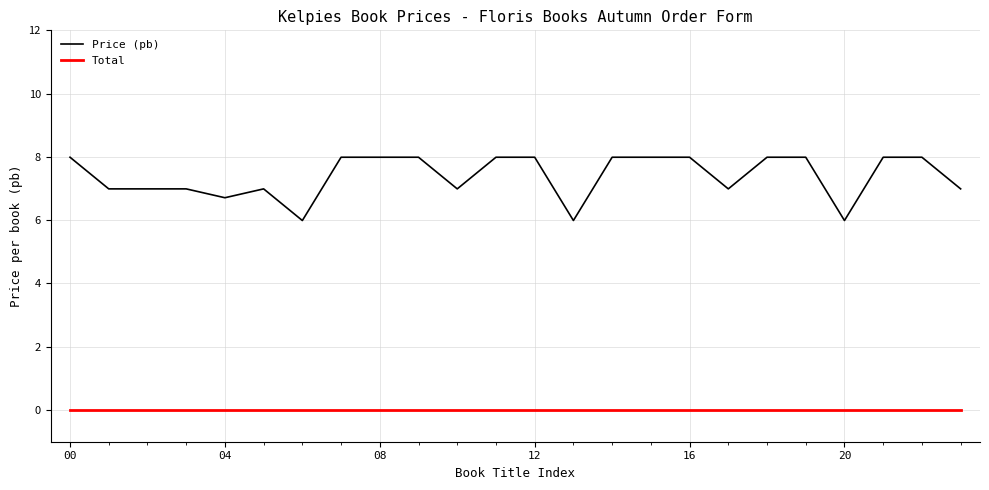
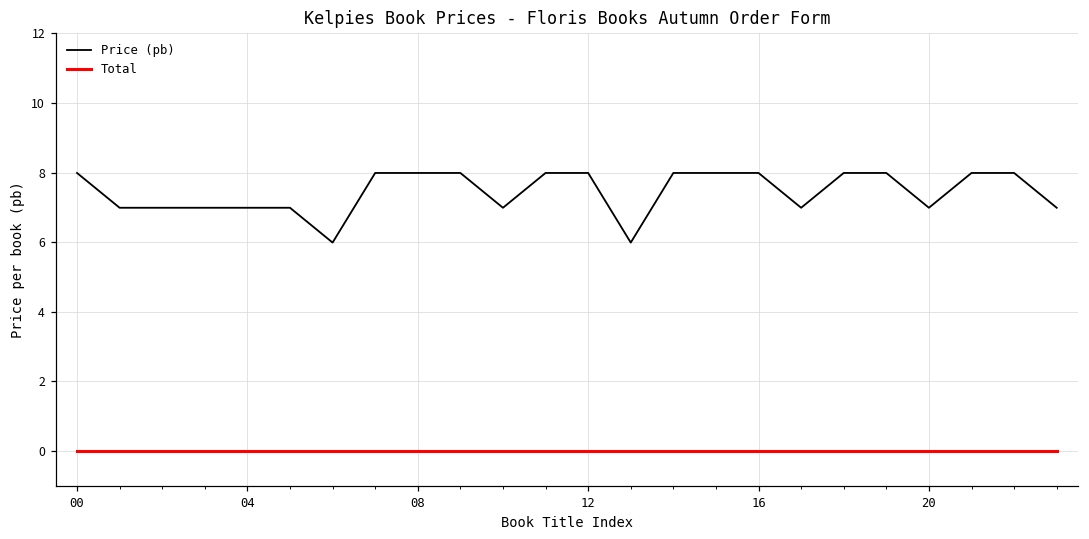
  {
    "Price (pb)": {
      "00": 8.0,
-     "04": 6.7,
+     "04": 7.0,
      "08": 8.0,
      "12": 8.0,
      "16": 8.0,
-     "20": 6.0
+     "20": 7.0
    },
    "Total": {
      "00": 0.0,
      "04": 0.0,
      "08": 0.0,
      "12": 0.0,
      "16": 0.0,
      "20": 0.0
    }
  }
